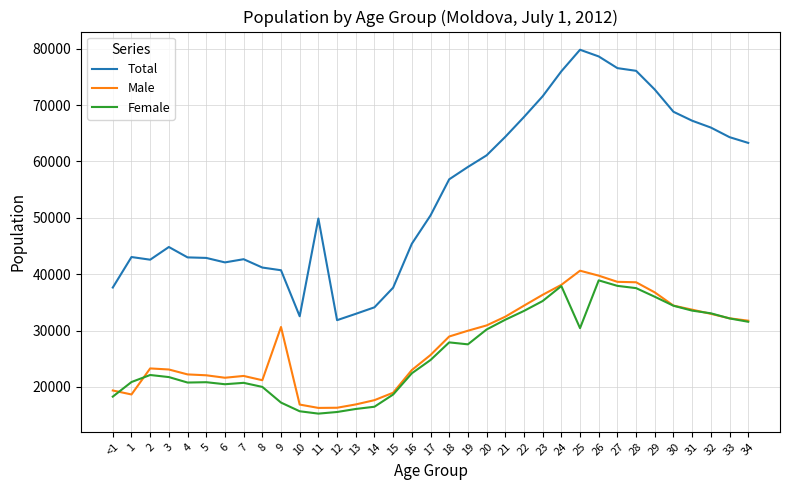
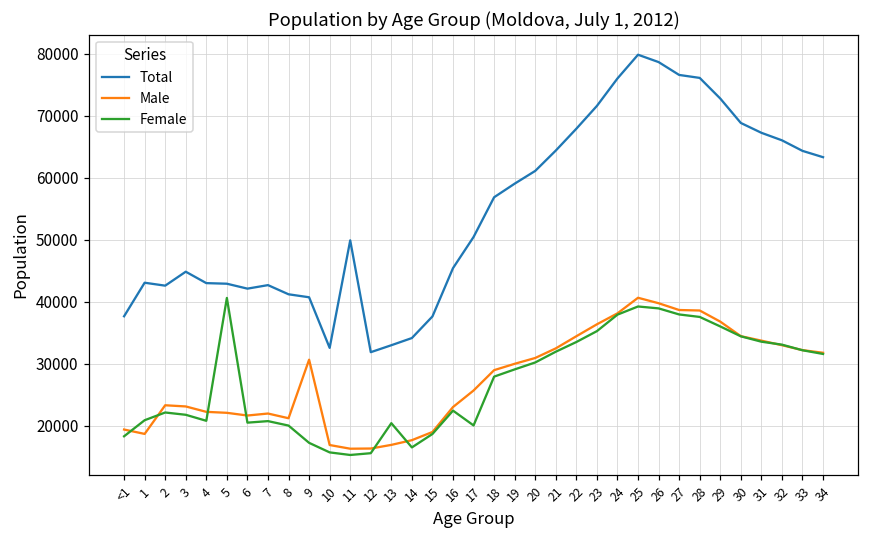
  {
    "Total": {
      "<1": 38000,
      "1": 43000,
      "2": 43000,
      "3": 45000,
      "4": 43000,
      "5": 43000,
      "6": 42000,
      "7": 43000,
      "8": 41000,
      "9": 41000,
      "10": 33000,
      "11": 50000,
      "12": 32000,
      "13": 33000,
      "14": 34000,
      "15": 38000,
      "16": 45000,
      "17": 50000,
      "18": 57000,
      "19": 59000,
      "20": 61000,
      "21": 64000,
      "22": 68000,
      "23": 72000,
      "24": 76000,
      "25": 80000,
      "26": 79000,
      "27": 77000,
      "28": 76000,
      "29": 73000,
      "30": 69000,
      "31": 67000,
      "32": 66000,
      "33": 64000,
      "34": 63000
    },
    "Male": {
      "<1": 19000,
      "1": 19000,
      "2": 23000,
      "3": 23000,
      "4": 22000,
      "5": 22000,
      "6": 22000,
      "7": 22000,
      "8": 21000,
      "9": 31000,
      "10": 17000,
      "11": 16000,
      "12": 16000,
      "13": 17000,
      "14": 18000,
      "16": 23000,
      "17": 26000,
      "18": 29000,
      "19": 30000,
      "20": 31000,
      "21": 32000,
      "22": 34000,
      "23": 36000,
      "25": 41000,
      "26": 40000,
      "27": 39000,
      "28": 39000,
      "29": 37000
    },
    "Female": {
      "<1": 18000,
      "1": 21000,
      "2": 22000,
      "3": 22000,
      "4": 21000,
-     "5": 21000,
+     "5": 41000,
      "6": 20000,
      "7": 21000,
      "8": 20000,
      "9": 17000,
      "10": 16000,
      "11": 15000,
      "12": 16000,
-     "13": 16000,
+     "13": 20000,
      "14": 16000,
      "16": 22000,
-     "17": 25000,
+     "17": 20000,
      "18": 28000,
-     "19": 28000,
+     "19": 29000,
      "20": 30000,
      "21": 32000,
      "22": 33000,
      "23": 35000,
-     "25": 30000,
+     "25": 39000,
      "26": 39000,
      "27": 38000,
      "28": 38000,
      "29": 36000
    }
  }
